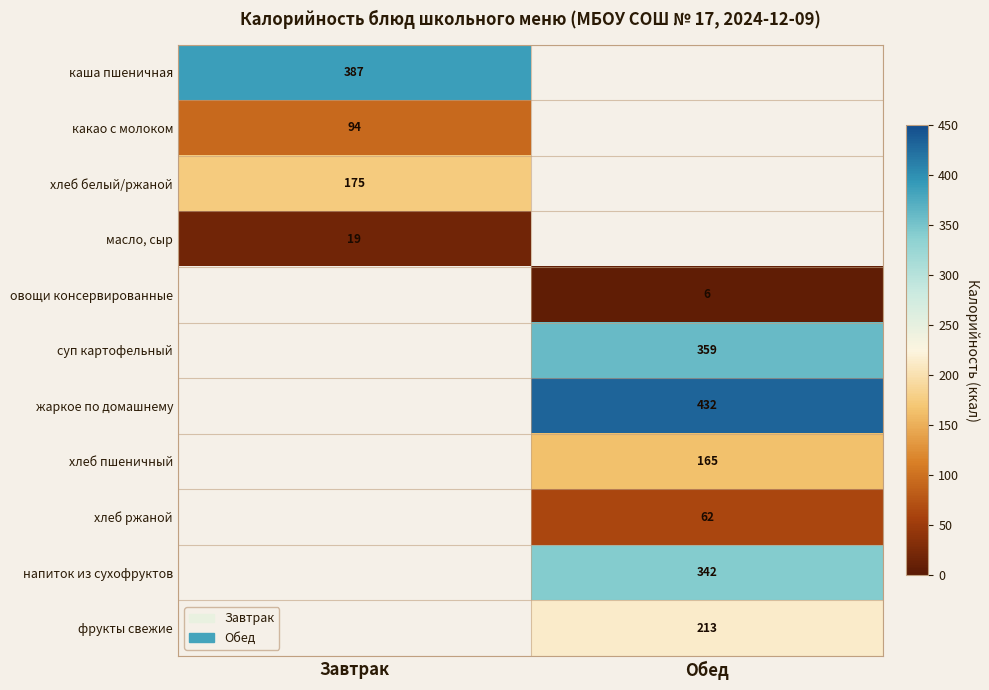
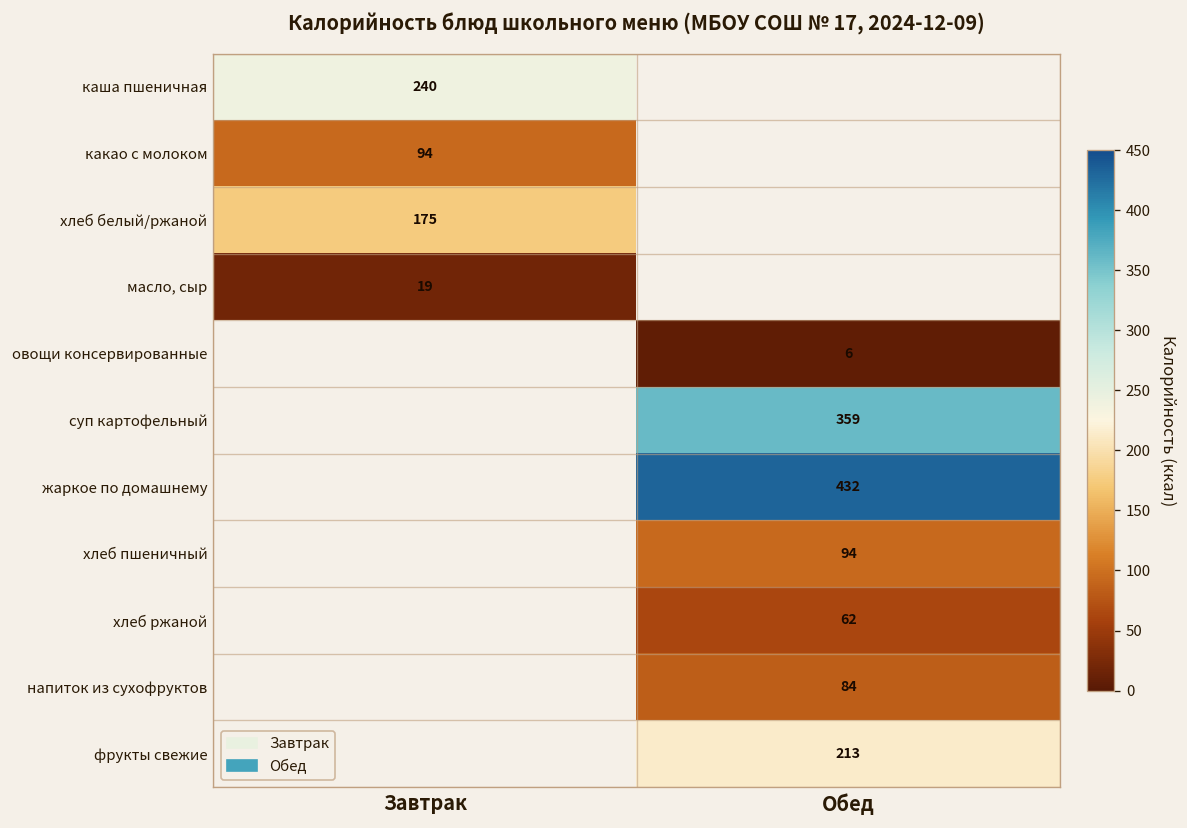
  {
    "каша пшеничная": {
-     "Завтрак": 387
+     "Завтрак": 240
    },
    "какао с молоком": {
      "Завтрак": 94
    },
    "хлеб белый/ржаной": {
      "Завтрак": 175
    },
    "масло, сыр": {
      "Завтрак": 19
    },
    "овощи консервированные": {
      "Обед": 6
    },
    "суп картофельный": {
      "Обед": 359
    },
    "жаркое по домашнему": {
      "Обед": 432
    },
    "хлеб пшеничный": {
-     "Обед": 165
+     "Обед": 94
    },
    "хлеб ржаной": {
      "Обед": 62
    },
    "напиток из сухофруктов": {
-     "Обед": 342
+     "Обед": 84
    },
    "фрукты свежие": {
      "Обед": 213
    }
  }
